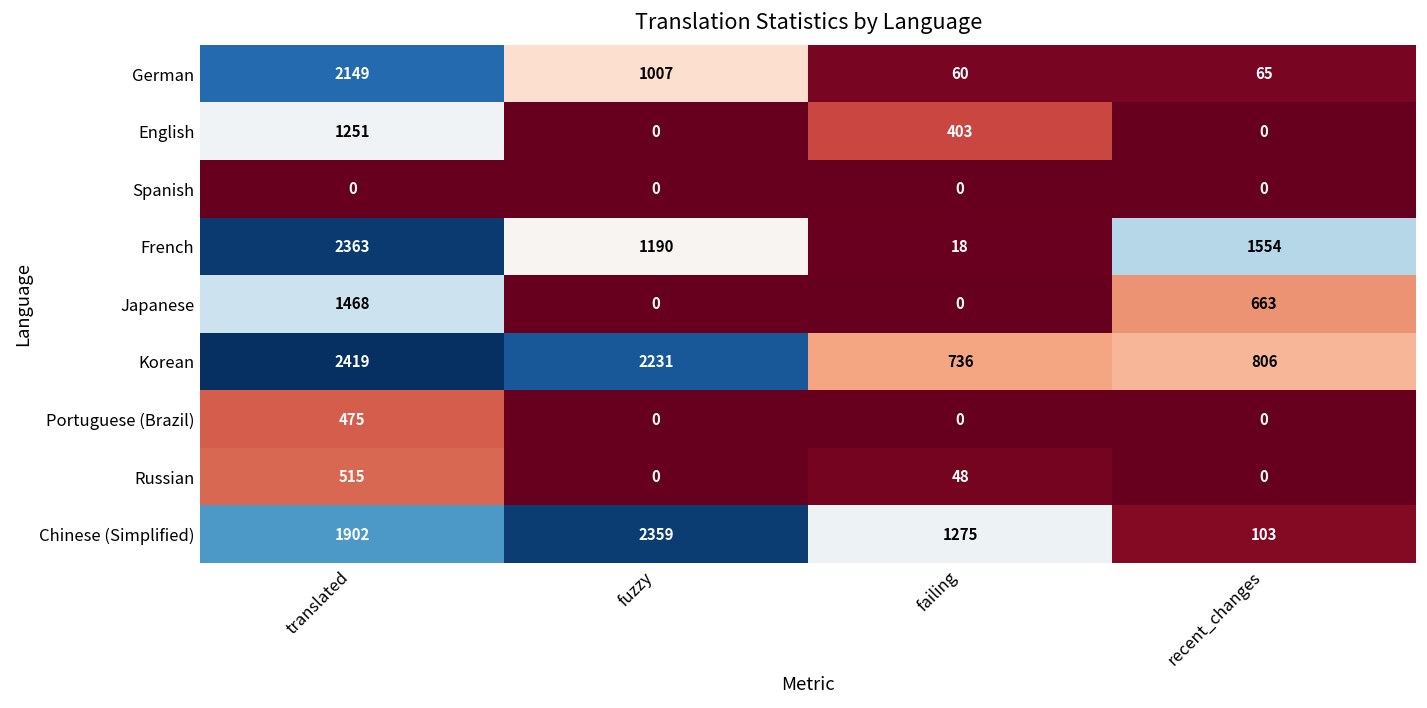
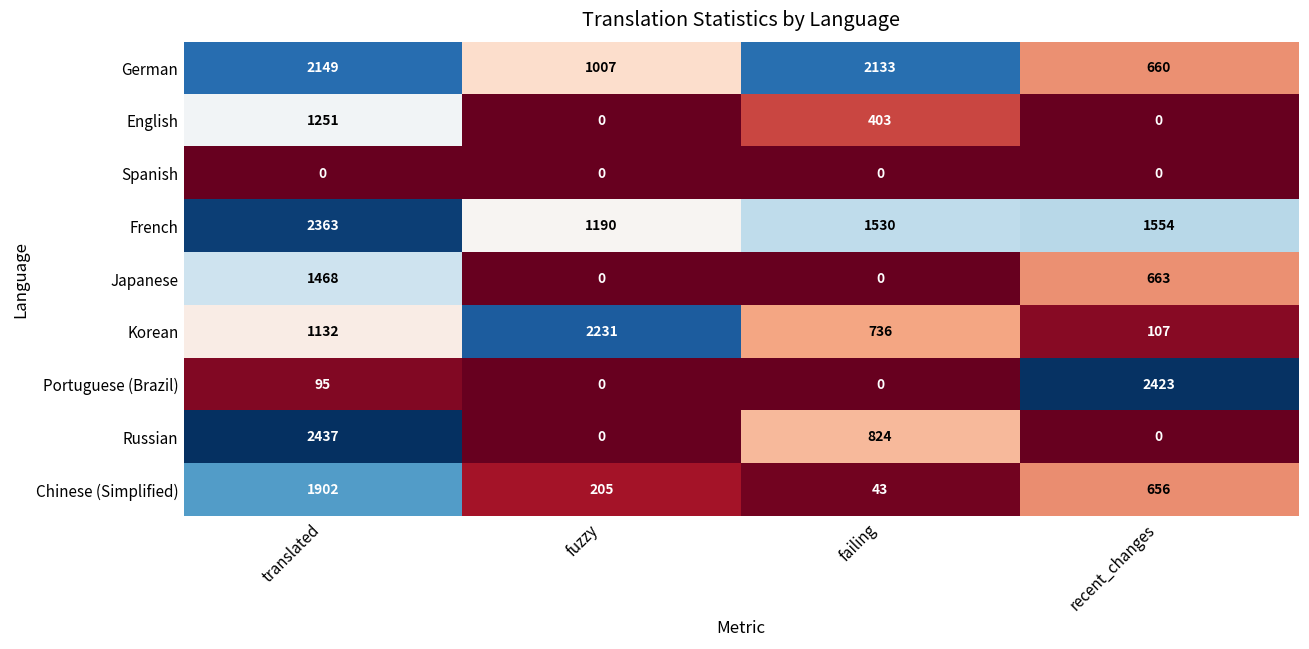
  {
    "German": {
      "translated": 2149,
      "fuzzy": 1007,
-     "failing": 60,
-     "recent_changes": 65
+     "failing": 2133,
+     "recent_changes": 660
    },
    "English": {
      "translated": 1251,
      "fuzzy": 0,
      "failing": 403,
      "recent_changes": 0
    },
    "Spanish": {
      "translated": 0,
      "fuzzy": 0,
      "failing": 0,
      "recent_changes": 0
    },
    "French": {
      "translated": 2363,
      "fuzzy": 1190,
-     "failing": 18,
+     "failing": 1530,
      "recent_changes": 1554
    },
    "Japanese": {
      "translated": 1468,
      "fuzzy": 0,
      "failing": 0,
      "recent_changes": 663
    },
    "Korean": {
-     "translated": 2419,
+     "translated": 1132,
      "fuzzy": 2231,
      "failing": 736,
-     "recent_changes": 806
+     "recent_changes": 107
    },
    "Portuguese (Brazil)": {
-     "translated": 475,
+     "translated": 95,
      "fuzzy": 0,
      "failing": 0,
-     "recent_changes": 0
+     "recent_changes": 2423
    },
    "Russian": {
-     "translated": 515,
+     "translated": 2437,
      "fuzzy": 0,
-     "failing": 48,
+     "failing": 824,
      "recent_changes": 0
    },
    "Chinese (Simplified)": {
      "translated": 1902,
-     "fuzzy": 2359,
-     "failing": 1275,
-     "recent_changes": 103
+     "fuzzy": 205,
+     "failing": 43,
+     "recent_changes": 656
    }
  }
